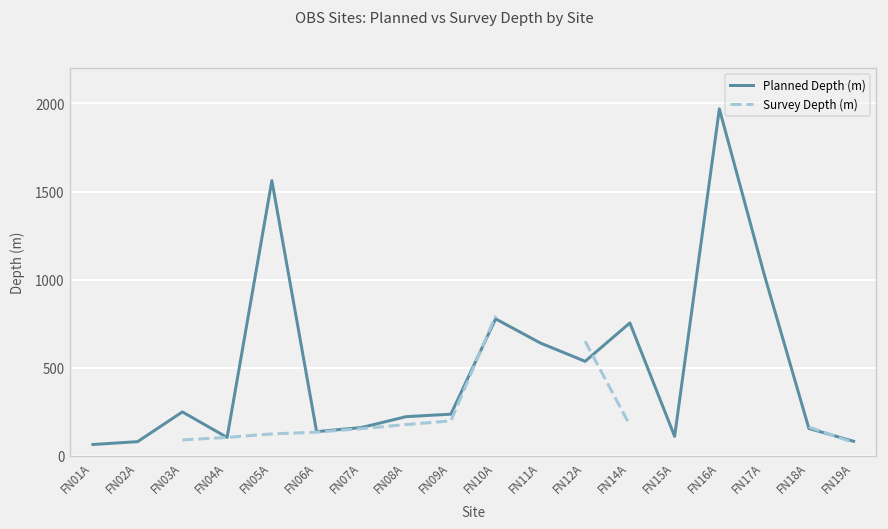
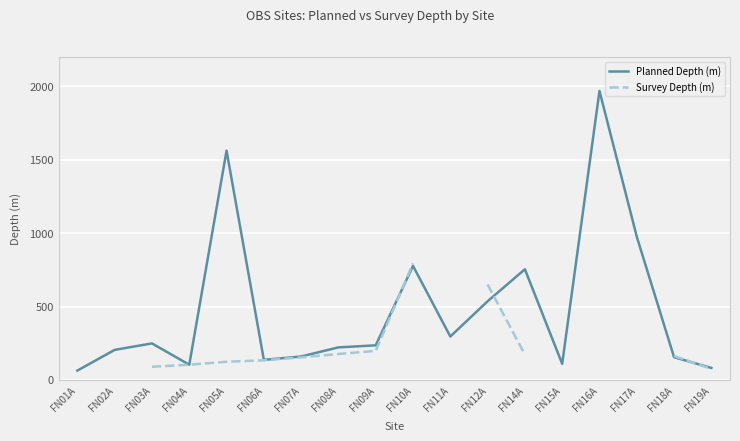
  {
    "Planned Depth (m)": {
-     "FN02A": 80,
+     "FN02A": 210,
      "FN03A": 250,
      "FN05A": 1560,
      "FN08A": 220,
      "FN09A": 240,
      "FN10A": 780,
-     "FN11A": 640,
+     "FN11A": 300,
      "FN12A": 540,
      "FN14A": 750,
      "FN15A": 110,
      "FN16A": 1970,
-     "FN17A": 1030
+     "FN17A": 980
    },
    "Survey Depth (m)": {
      "FN03A": 90,
      "FN05A": 120,
      "FN08A": 180,
      "FN09A": 200,
      "FN10A": 800,
      "FN12A": 650,
      "FN14A": 170,
      "FN16A": 1910
    }
  }
